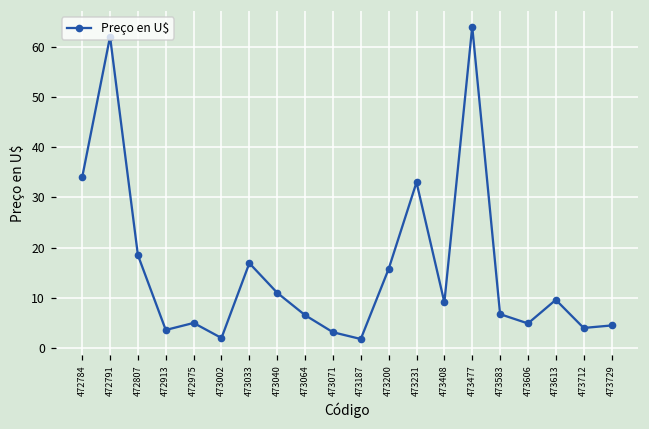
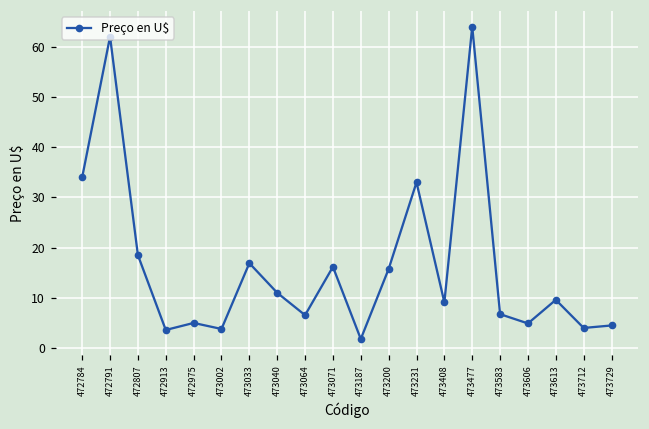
  {
    "472784": 34,
    "472807": 19,
    "472913": 4,
    "472975": 5,
-   "473002": 2,
+   "473002": 4,
    "473033": 17,
    "473040": 11,
    "473064": 7,
-   "473071": 3,
+   "473071": 16,
    "473187": 2,
    "473200": 16,
    "473231": 33,
    "473408": 9,
    "473477": 64,
    "473583": 7,
    "473606": 5,
    "473613": 10,
    "473712": 4,
    "473729": 5
  }
